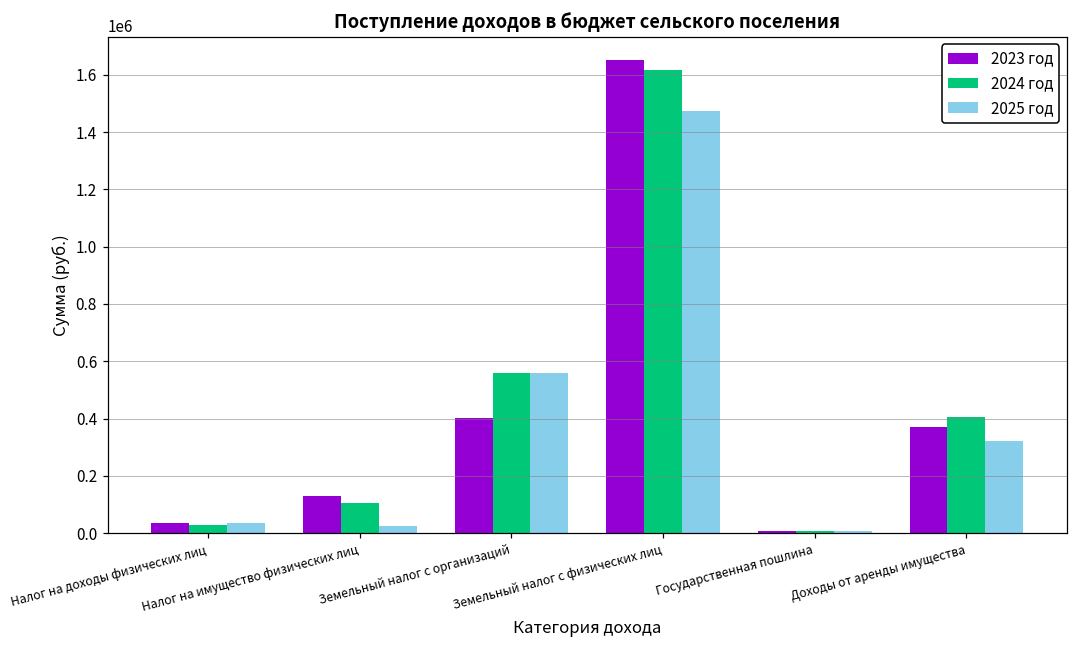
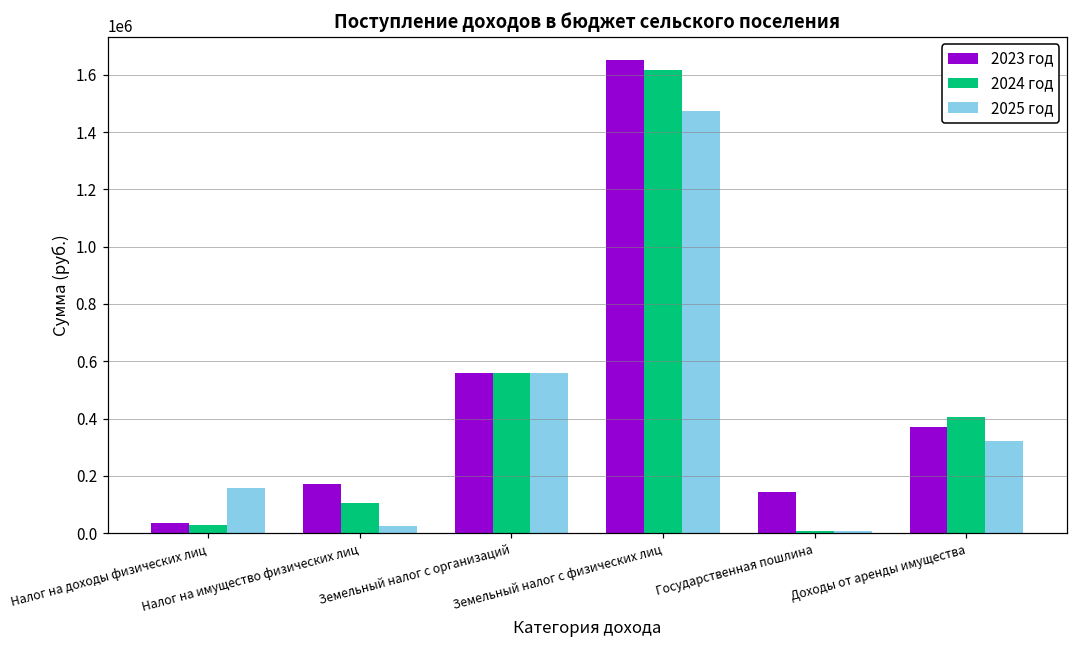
  {
    "2023 год": {
      "Налог на доходы физических лиц": 30000,
-     "Налог на имущество физических лиц": 130000,
-     "Земельный налог с организаций": 400000,
+     "Налог на имущество физических лиц": 170000,
+     "Земельный налог с организаций": 560000,
      "Земельный налог с физических лиц": 1650000,
-     "Государственная пошлина": 10000,
+     "Государственная пошлина": 150000,
      "Доходы от аренды имущества": 370000
    },
    "2024 год": {
      "Налог на доходы физических лиц": 30000,
      "Налог на имущество физических лиц": 110000,
      "Земельный налог с организаций": 560000,
      "Земельный налог с физических лиц": 1620000,
      "Доходы от аренды имущества": 410000
    },
    "2025 год": {
-     "Налог на доходы физических лиц": 40000,
+     "Налог на доходы физических лиц": 160000,
      "Налог на имущество физических лиц": 20000,
      "Земельный налог с организаций": 560000,
      "Земельный налог с физических лиц": 1470000,
      "Доходы от аренды имущества": 320000
    }
  }
